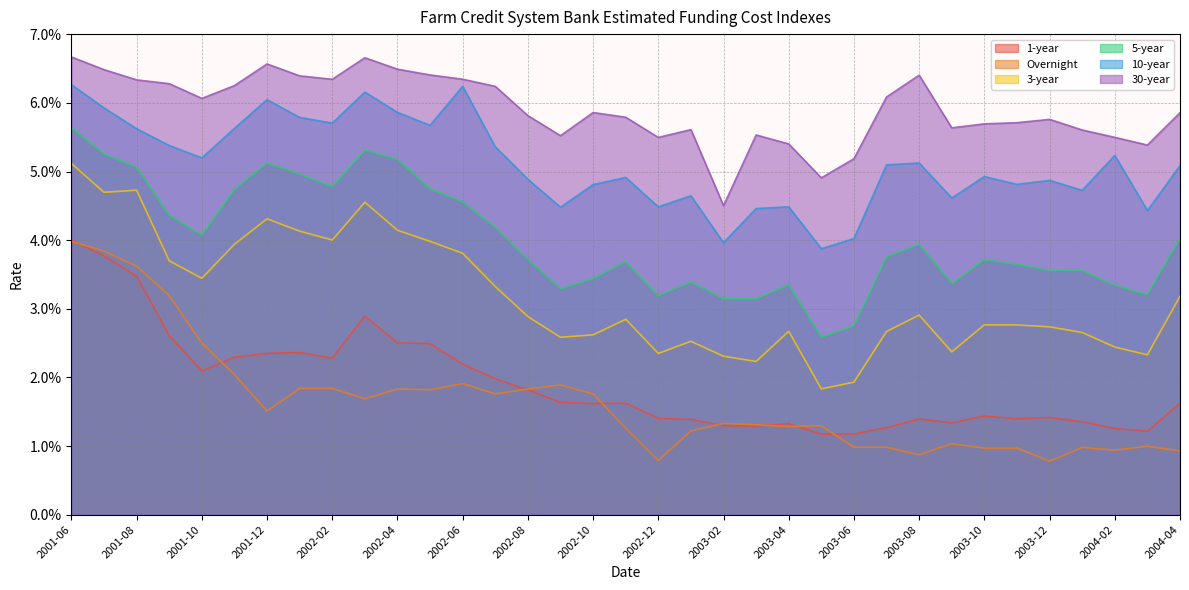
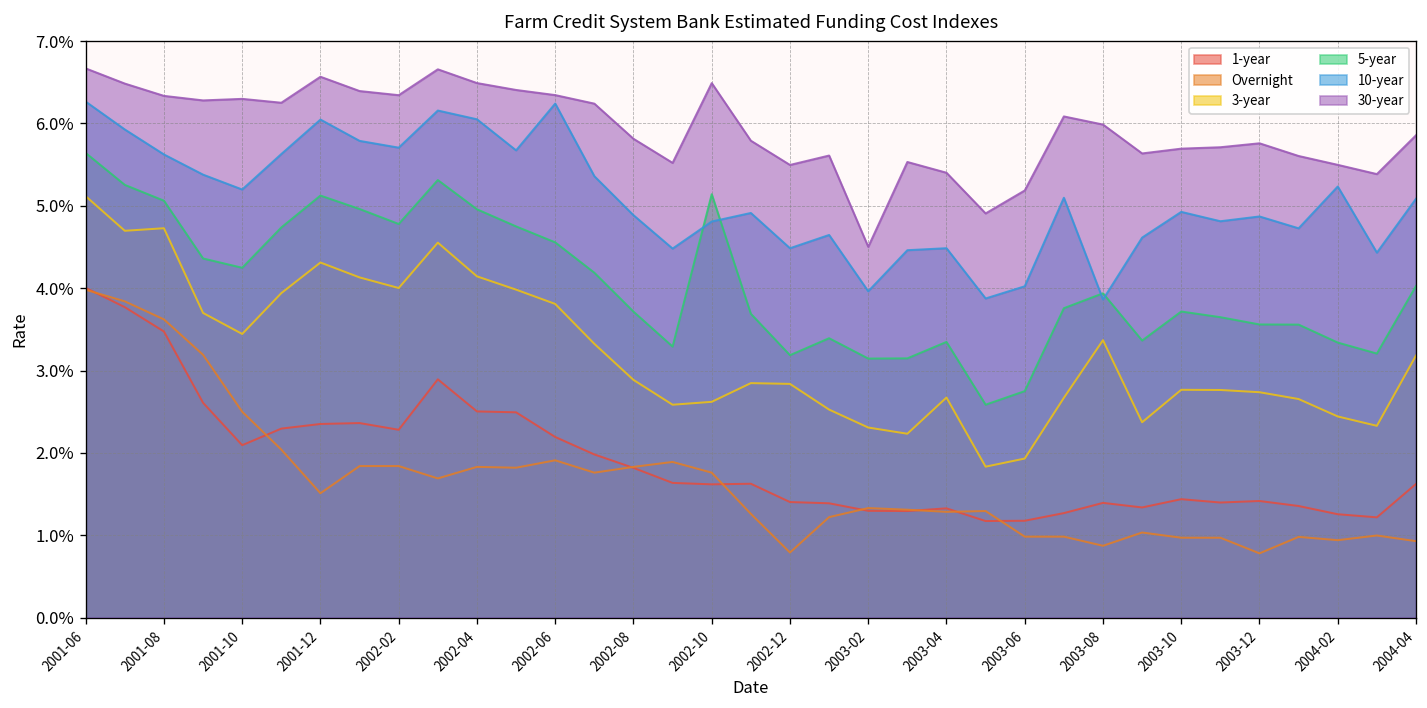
  {
    "3-year": {
      "2001-06": "5.1%",
      "2001-08": "4.7%",
      "2001-10": "3.4%",
      "2001-12": "4.3%",
      "2002-02": "4.0%",
      "2002-04": "4.1%",
      "2002-06": "3.8%",
      "2002-08": "2.9%",
      "2002-10": "2.6%",
-     "2002-12": "2.3%",
+     "2002-12": "2.8%",
      "2003-02": "2.3%",
      "2003-04": "2.7%",
      "2003-06": "1.9%",
-     "2003-08": "2.9%",
+     "2003-08": "3.4%",
      "2003-10": "2.8%",
      "2003-12": "2.7%",
      "2004-02": "2.4%",
      "2004-04": "3.2%"
    },
    "5-year": {
      "2001-06": "5.6%",
      "2001-08": "5.1%",
-     "2001-10": "4.1%",
+     "2001-10": "4.2%",
      "2001-12": "5.1%",
      "2002-02": "4.8%",
-     "2002-04": "5.2%",
+     "2002-04": "5.0%",
      "2002-06": "4.6%",
      "2002-08": "3.7%",
-     "2002-10": "3.4%",
+     "2002-10": "5.1%",
      "2002-12": "3.2%",
      "2003-02": "3.1%",
      "2003-04": "3.3%",
      "2003-06": "2.8%",
      "2003-08": "3.9%",
      "2003-10": "3.7%",
      "2003-12": "3.6%",
      "2004-02": "3.3%",
      "2004-04": "4.0%"
    },
    "10-year": {
      "2001-06": "6.3%",
      "2001-08": "5.6%",
      "2001-10": "5.2%",
      "2001-12": "6.0%",
      "2002-02": "5.7%",
-     "2002-04": "5.9%",
+     "2002-04": "6.1%",
      "2002-06": "6.2%",
      "2002-08": "4.9%",
      "2002-10": "4.8%",
      "2002-12": "4.5%",
      "2003-02": "4.0%",
      "2003-04": "4.5%",
      "2003-06": "4.0%",
-     "2003-08": "5.1%",
+     "2003-08": "3.9%",
      "2003-10": "4.9%",
      "2003-12": "4.9%",
      "2004-02": "5.2%",
      "2004-04": "5.1%"
    },
    "30-year": {
      "2001-06": "6.7%",
      "2001-08": "6.3%",
-     "2001-10": "6.1%",
+     "2001-10": "6.3%",
      "2001-12": "6.6%",
      "2002-02": "6.3%",
      "2002-04": "6.5%",
      "2002-06": "6.3%",
      "2002-08": "5.8%",
-     "2002-10": "5.9%",
+     "2002-10": "6.5%",
      "2002-12": "5.5%",
      "2003-02": "4.5%",
      "2003-04": "5.4%",
      "2003-06": "5.2%",
-     "2003-08": "6.4%",
+     "2003-08": "6.0%",
      "2003-10": "5.7%",
      "2003-12": "5.8%",
      "2004-02": "5.5%",
      "2004-04": "5.9%"
    }
  }
